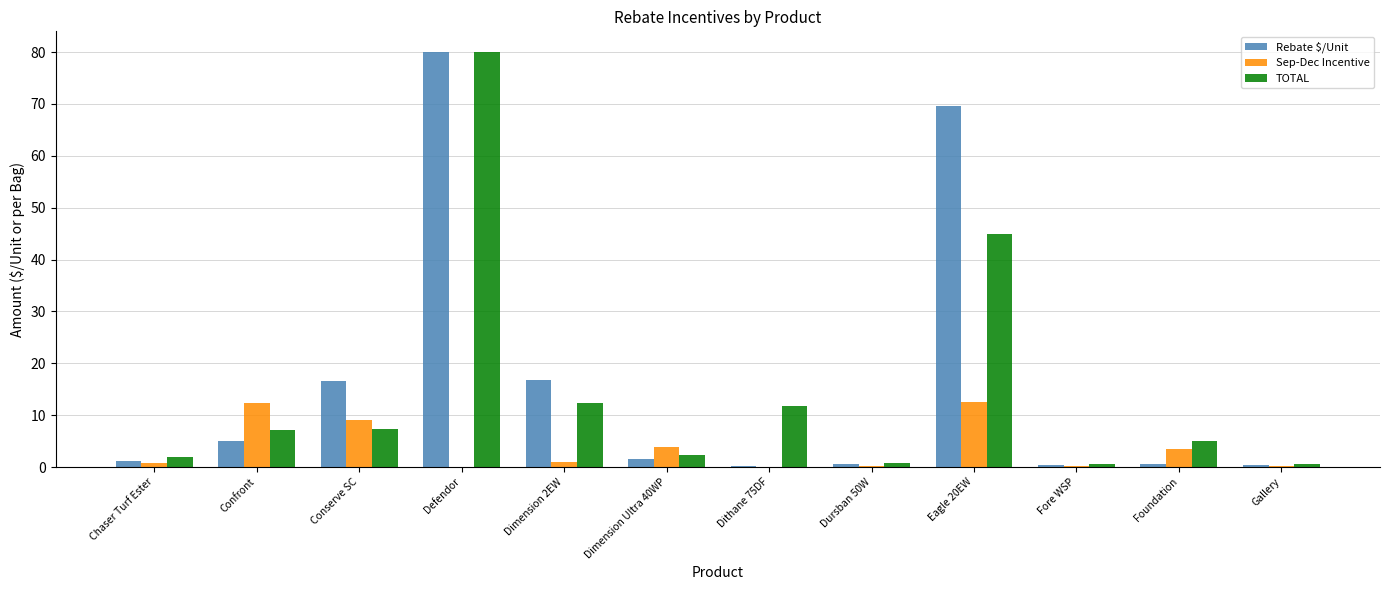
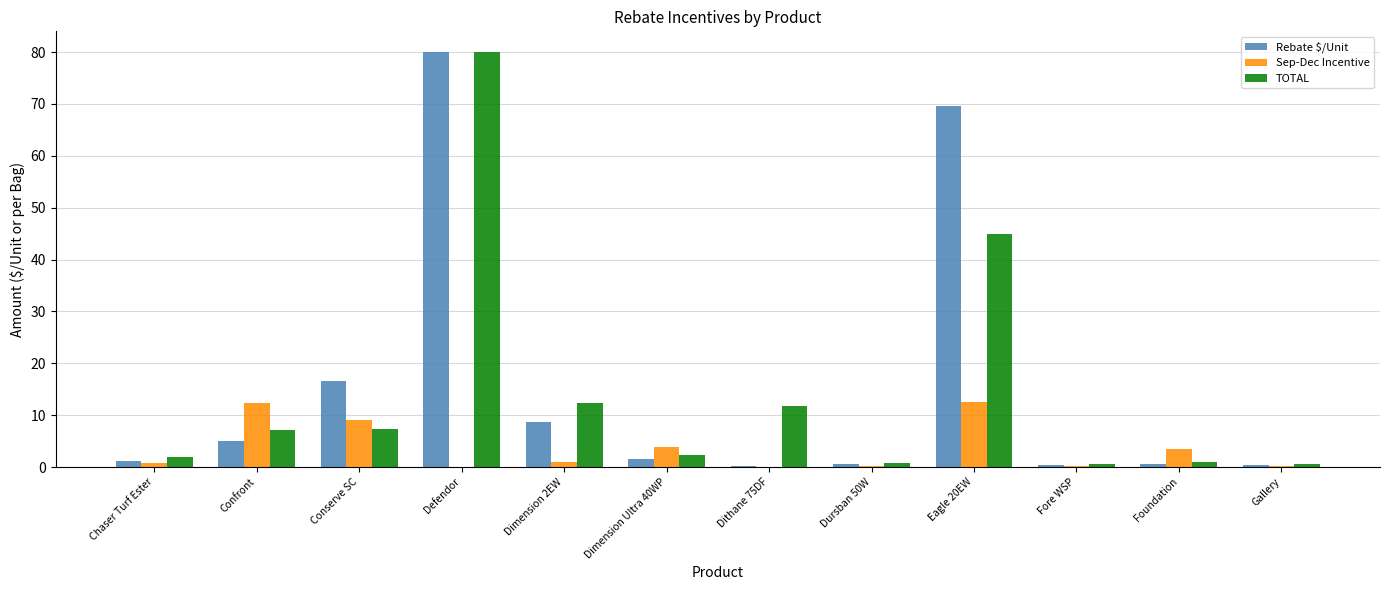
  {
    "Rebate $/Unit": {
      "Chaser Turf Ester": 1,
      "Confront": 5,
      "Conserve SC": 17,
      "Defendor": 80,
-     "Dimension 2EW": 17,
+     "Dimension 2EW": 9,
      "Dimension Ultra 40WP": 2,
      "Dursban 50W": 1,
      "Eagle 20EW": 70,
      "Foundation": 1
    },
    "Sep-Dec Incentive": {
      "Chaser Turf Ester": 1,
      "Confront": 12,
      "Conserve SC": 9,
      "Defendor": 0,
      "Dimension 2EW": 1,
      "Dimension Ultra 40WP": 4,
      "Eagle 20EW": 13,
      "Foundation": 4
    },
    "TOTAL": {
      "Chaser Turf Ester": 2,
      "Confront": 7,
      "Conserve SC": 7,
      "Defendor": 80,
      "Dimension 2EW": 12,
      "Dimension Ultra 40WP": 2,
      "Dithane 75DF": 12,
      "Dursban 50W": 1,
      "Eagle 20EW": 45,
      "Fore WSP": 1,
-     "Foundation": 5,
+     "Foundation": 1,
      "Gallery": 1
    }
  }
